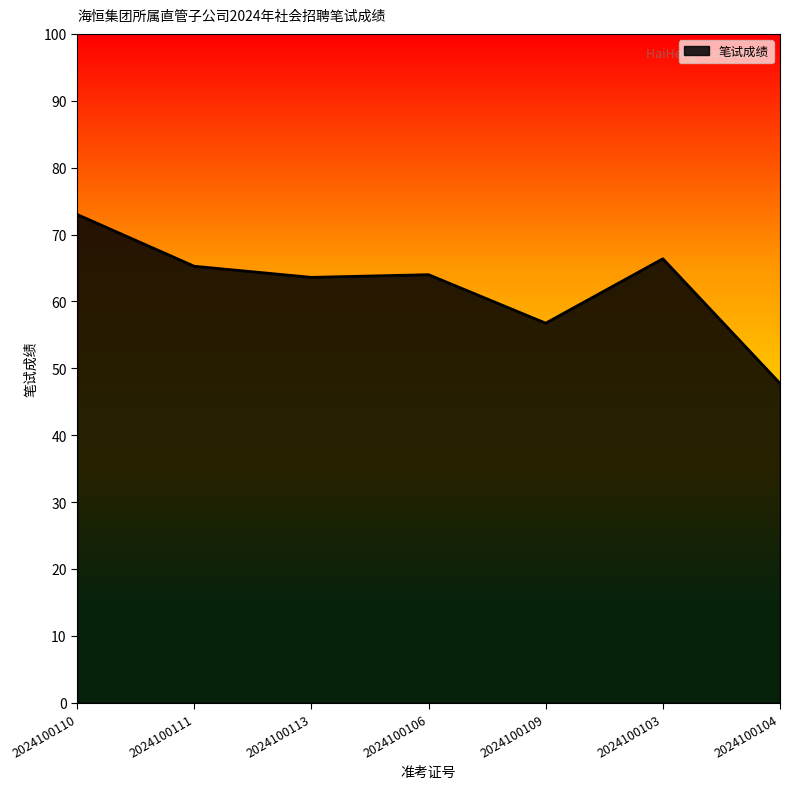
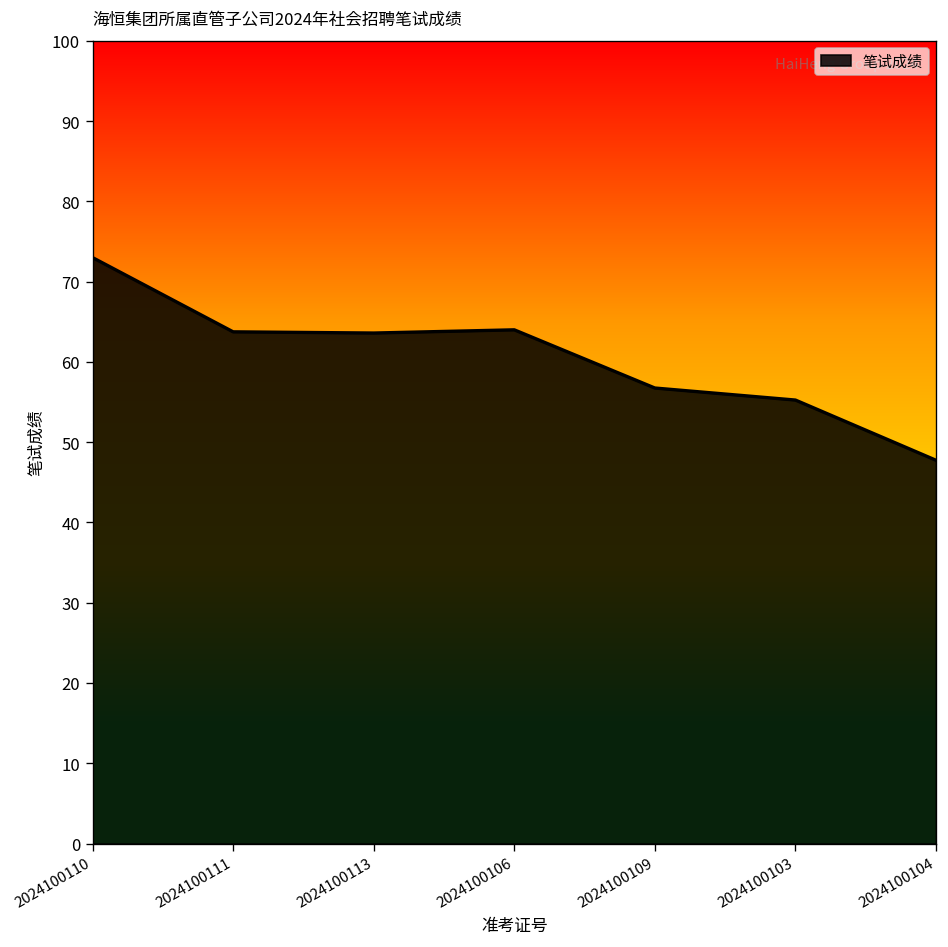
  {
    "2024100110": 73,
-   "2024100111": 65,
+   "2024100111": 64,
    "2024100113": 64,
    "2024100106": 64,
    "2024100109": 57,
-   "2024100103": 66,
+   "2024100103": 55,
    "2024100104": 48
  }
